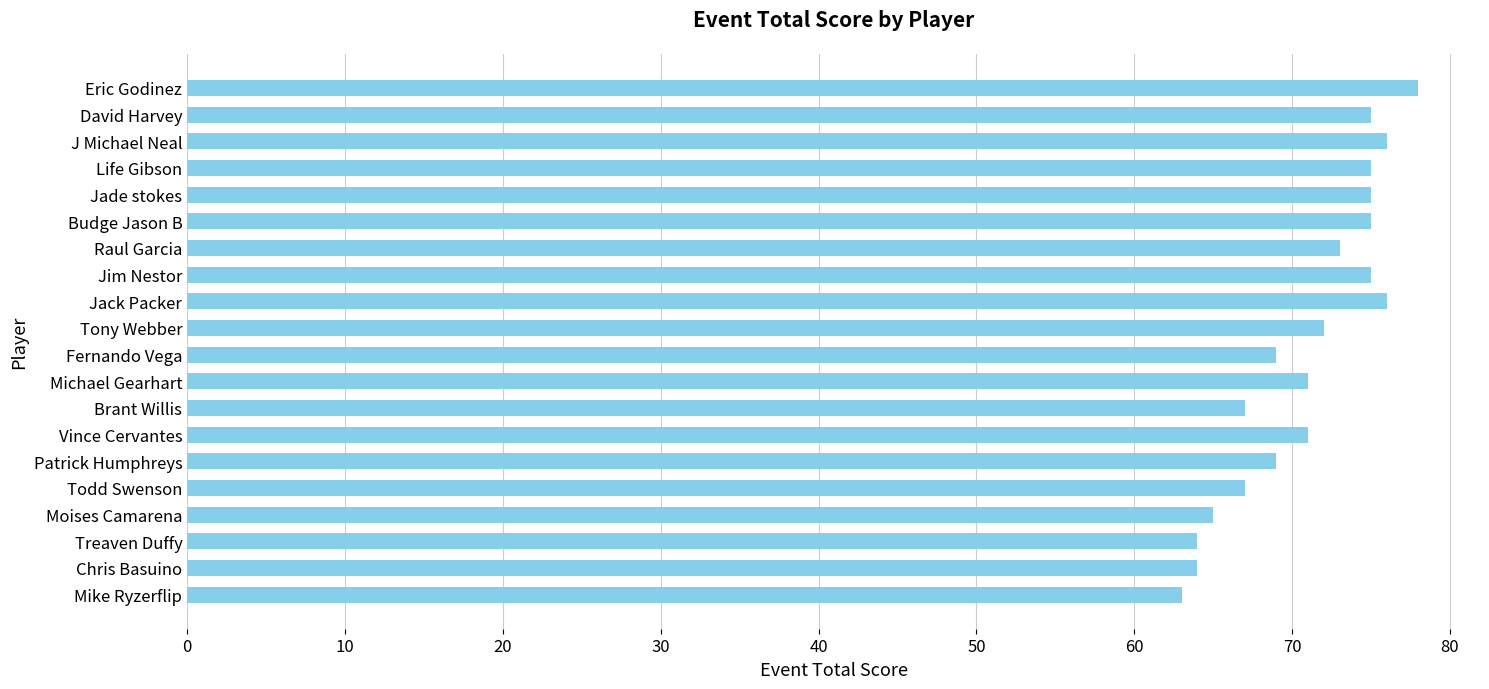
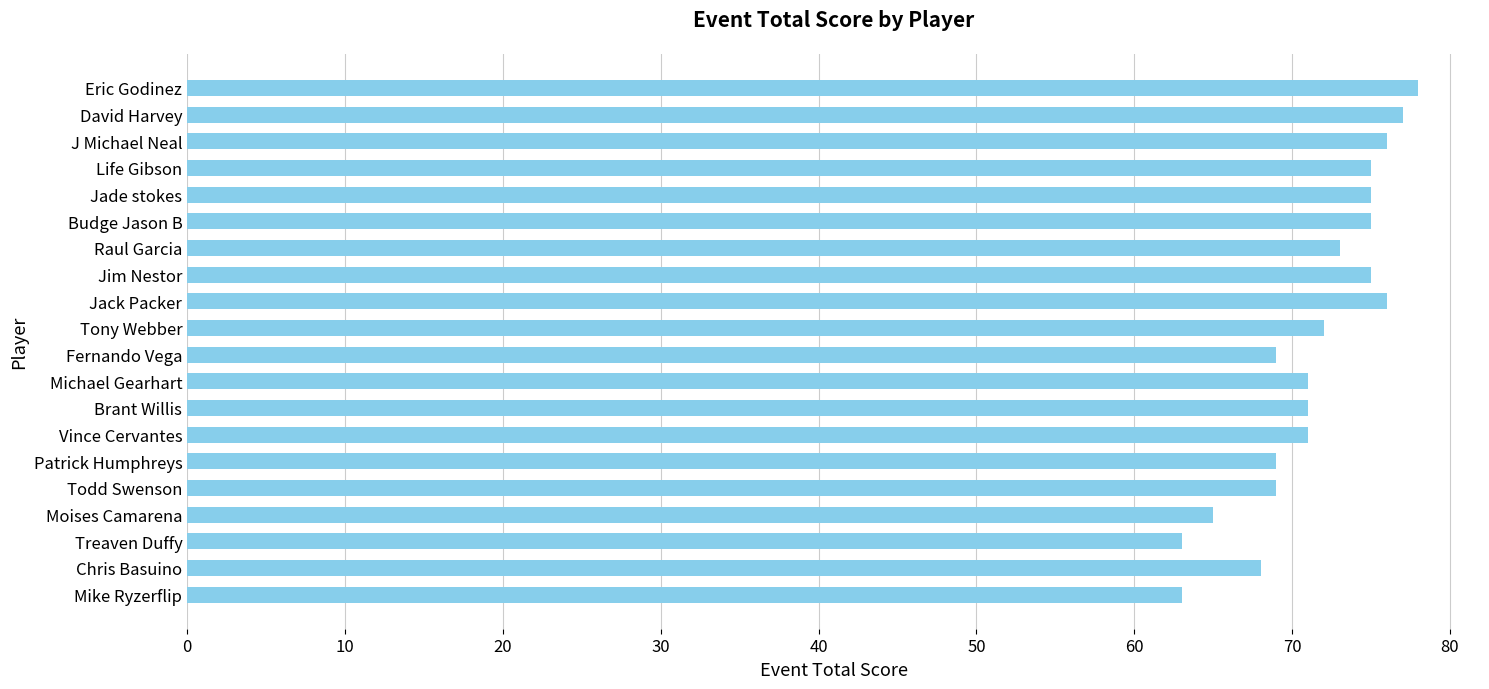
  {
    "Eric Godinez": 78,
-   "David Harvey": 75,
+   "David Harvey": 77,
    "J Michael Neal": 76,
    "Life Gibson": 75,
    "Jade stokes": 75,
    "Budge Jason B": 75,
    "Raul Garcia": 73,
    "Jim Nestor": 75,
    "Jack Packer": 76,
    "Tony Webber": 72,
    "Fernando Vega": 69,
    "Michael Gearhart": 71,
-   "Brant Willis": 67,
+   "Brant Willis": 71,
    "Vince Cervantes": 71,
    "Patrick Humphreys": 69,
-   "Todd Swenson": 67,
+   "Todd Swenson": 69,
    "Moises Camarena": 65,
-   "Treaven Duffy": 64,
-   "Chris Basuino": 64,
+   "Treaven Duffy": 63,
+   "Chris Basuino": 68,
    "Mike Ryzerflip": 63
  }
